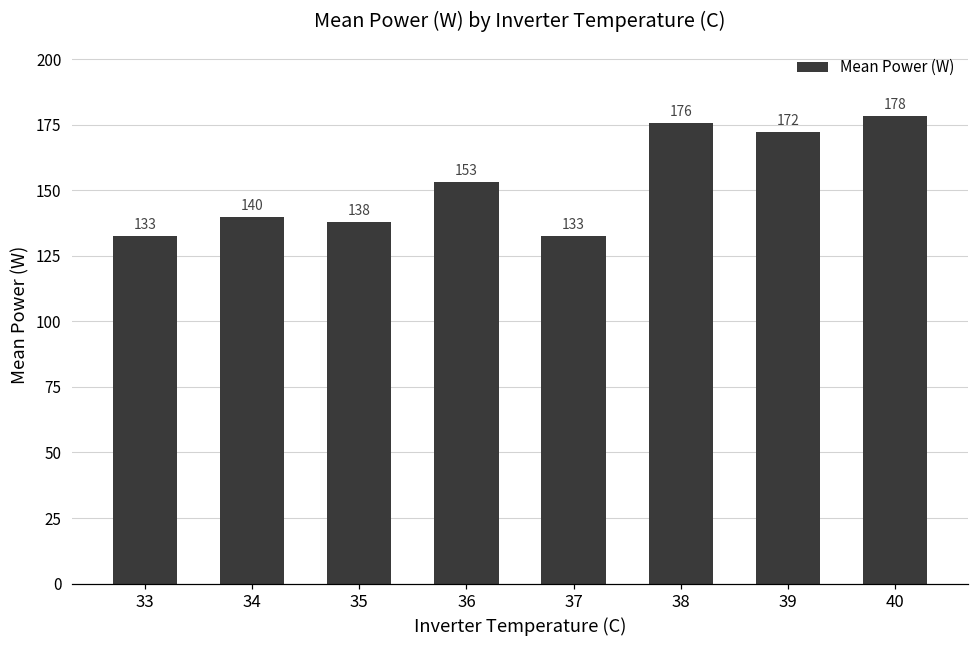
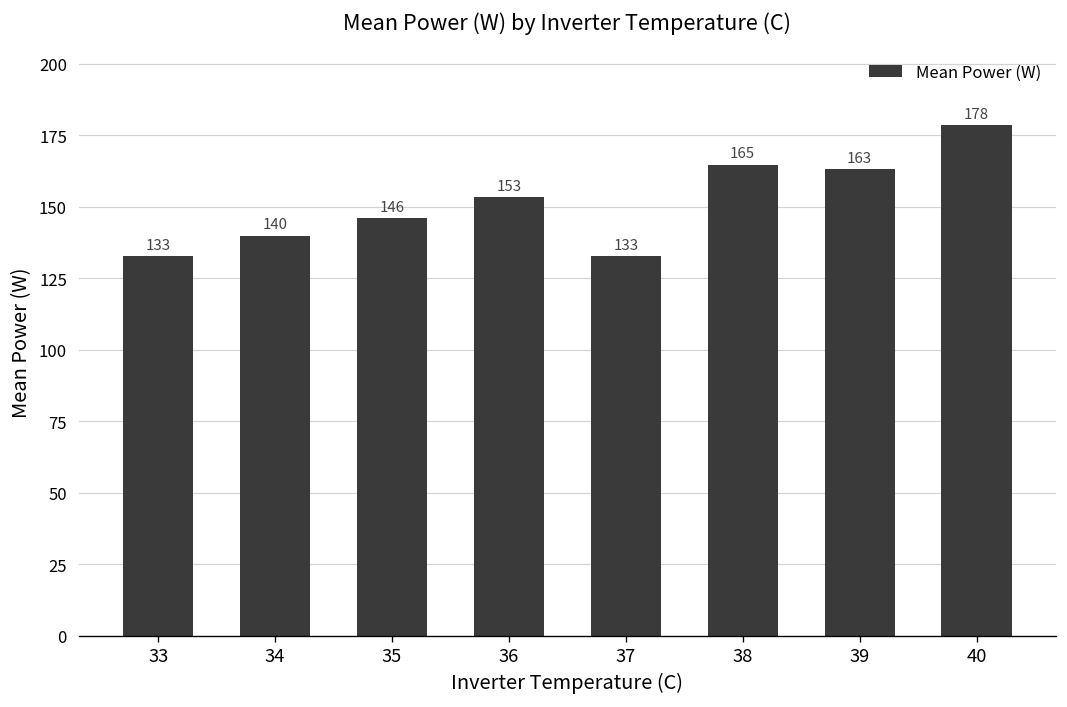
  {
    "33": 133,
    "34": 140,
-   "35": 138,
+   "35": 146,
    "36": 153,
    "37": 133,
-   "38": 176,
-   "39": 172,
+   "38": 165,
+   "39": 163,
    "40": 178
  }
